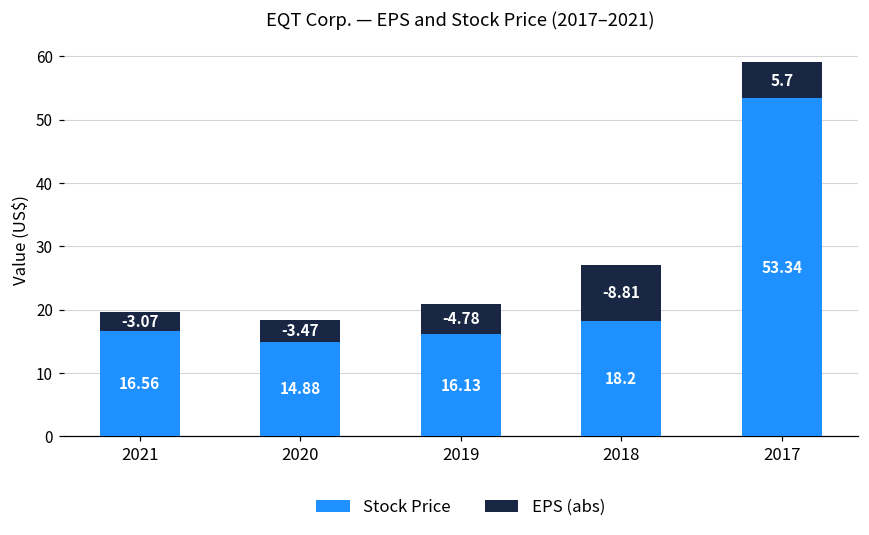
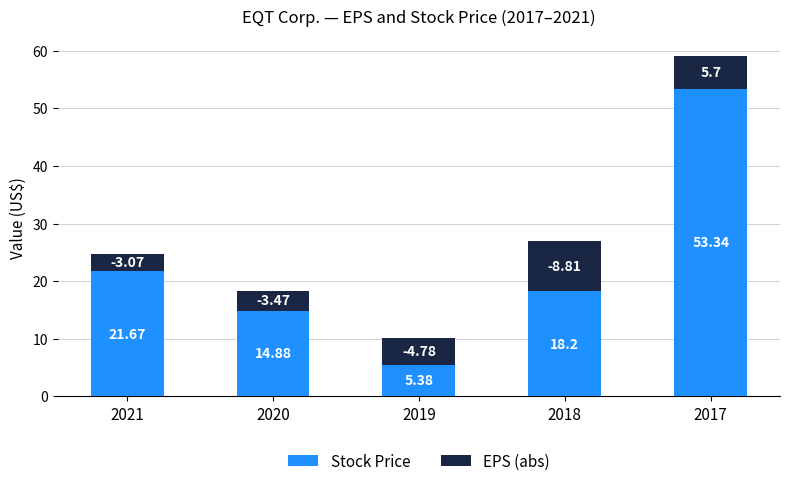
  {
    "Stock Price": {
-     "2021": 16.56,
+     "2021": 21.67,
      "2020": 14.88,
-     "2019": 16.13,
+     "2019": 5.38,
      "2018": 18.2,
      "2017": 53.34
    },
    "EPS (abs)": {
      "2017": 5.7
    }
  }
